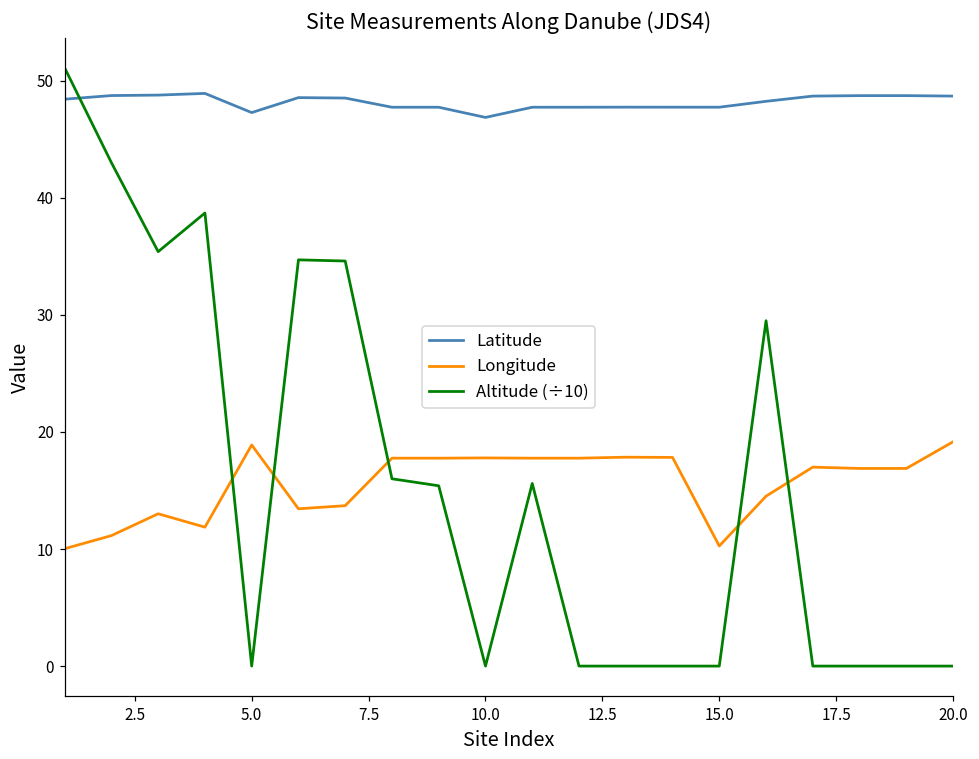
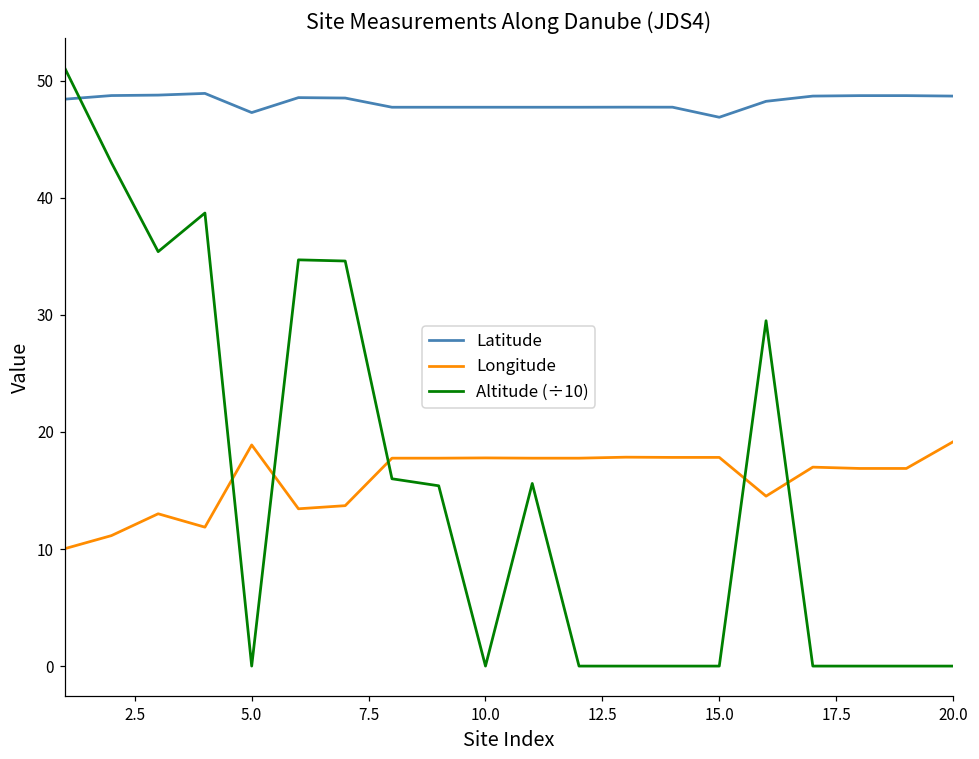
  {
    "Latitude": {
      "5.0": 47.3,
-     "10.0": 46.9,
-     "15.0": 47.7,
+     "10.0": 47.7,
+     "15.0": 46.9,
      "20.0": 48.7
    },
    "Longitude": {
      "5.0": 18.9,
      "10.0": 17.8,
-     "15.0": 10.3,
+     "15.0": 17.8,
      "20.0": 19.2
    },
    "Altitude (÷10)": {
      "5.0": 0.0,
      "10.0": 0.0,
      "15.0": 0.0,
      "20.0": 0.0
    }
  }
